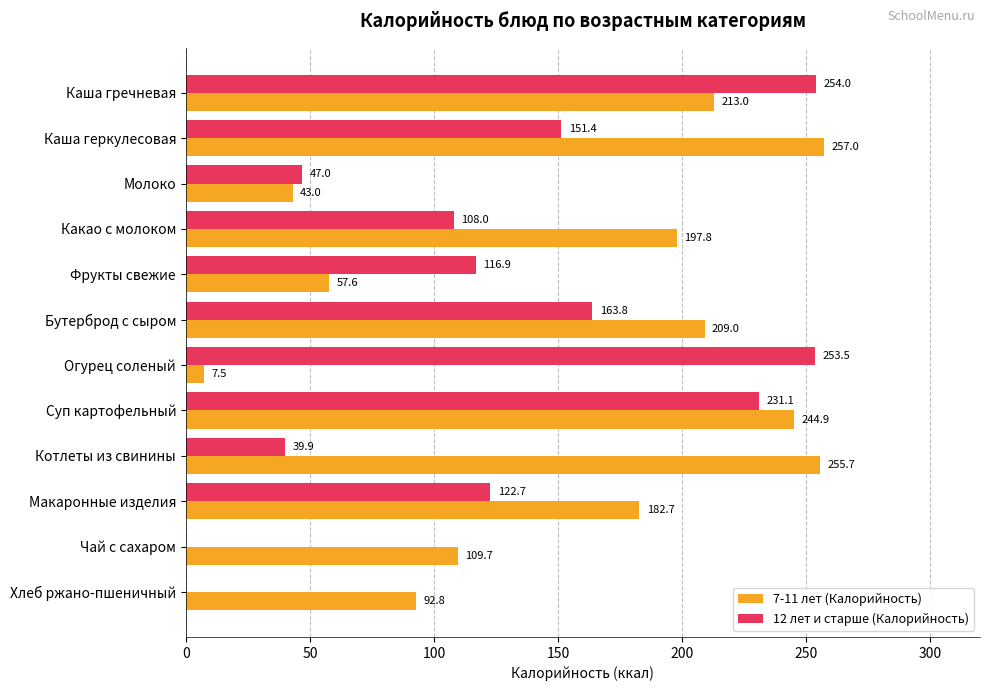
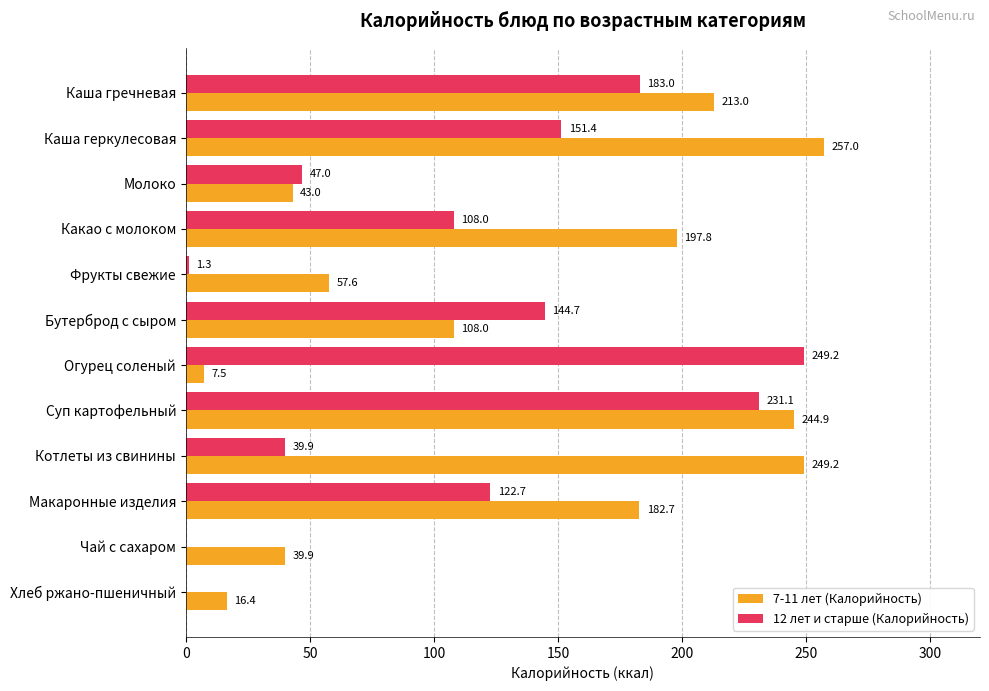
  {
    "7-11 лет (Калорийность)": {
      "Каша гречневая": 213.0,
      "Каша геркулесовая": 257.0,
      "Молоко": 43.0,
      "Какао с молоком": 197.8,
      "Фрукты свежие": 57.6,
-     "Бутерброд с сыром": 209.0,
+     "Бутерброд с сыром": 108.0,
      "Огурец соленый": 7.5,
      "Суп картофельный": 244.9,
-     "Котлеты из свинины": 255.7,
+     "Котлеты из свинины": 249.2,
      "Макаронные изделия": 182.7,
-     "Чай с сахаром": 109.7,
-     "Хлеб ржано-пшеничный": 92.8
+     "Чай с сахаром": 39.9,
+     "Хлеб ржано-пшеничный": 16.4
    },
    "12 лет и старше (Калорийность)": {
-     "Каша гречневая": 254.0,
+     "Каша гречневая": 183.0,
      "Каша геркулесовая": 151.4,
      "Молоко": 47.0,
      "Какао с молоком": 108.0,
-     "Фрукты свежие": 116.9,
-     "Бутерброд с сыром": 163.8,
-     "Огурец соленый": 253.5,
+     "Фрукты свежие": 1.3,
+     "Бутерброд с сыром": 144.7,
+     "Огурец соленый": 249.2,
      "Суп картофельный": 231.1,
      "Котлеты из свинины": 39.9,
      "Макаронные изделия": 122.7
    }
  }
